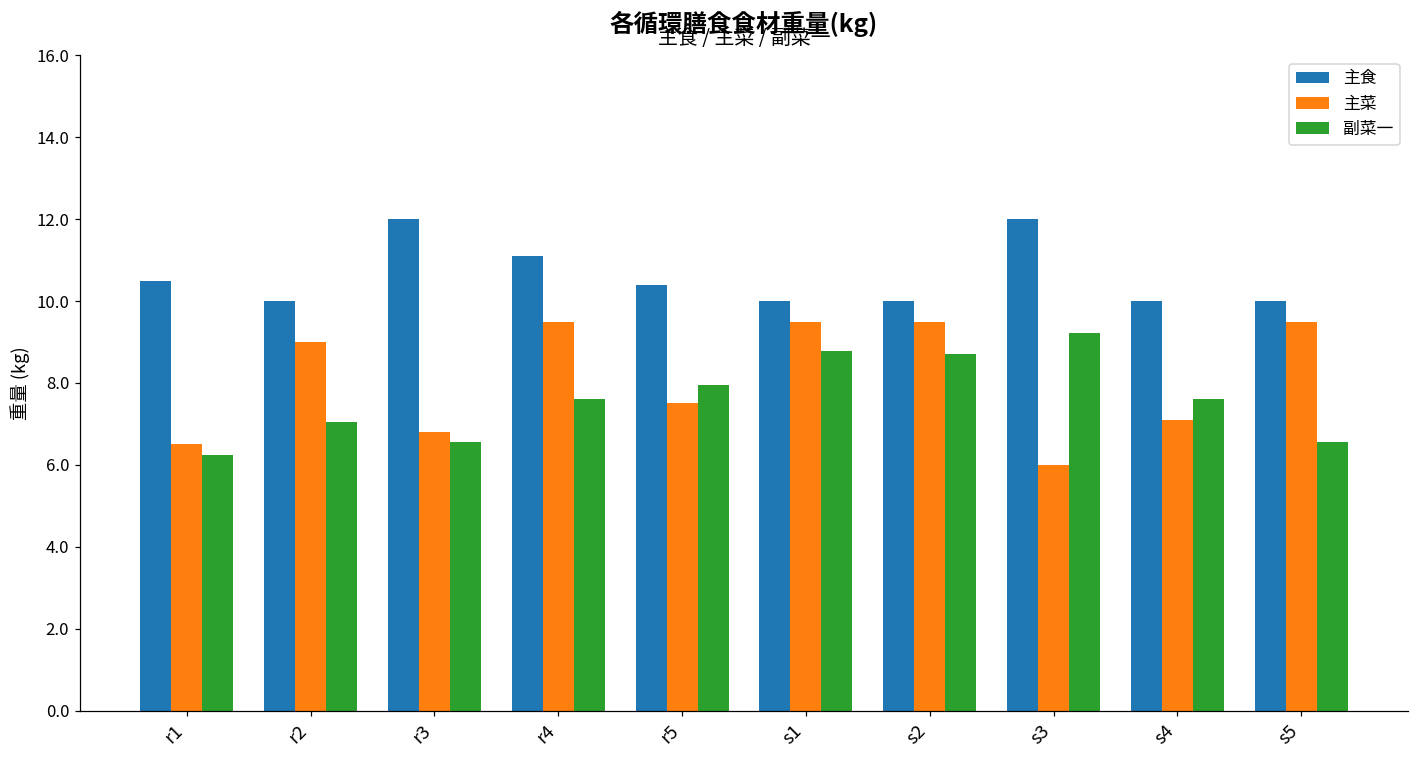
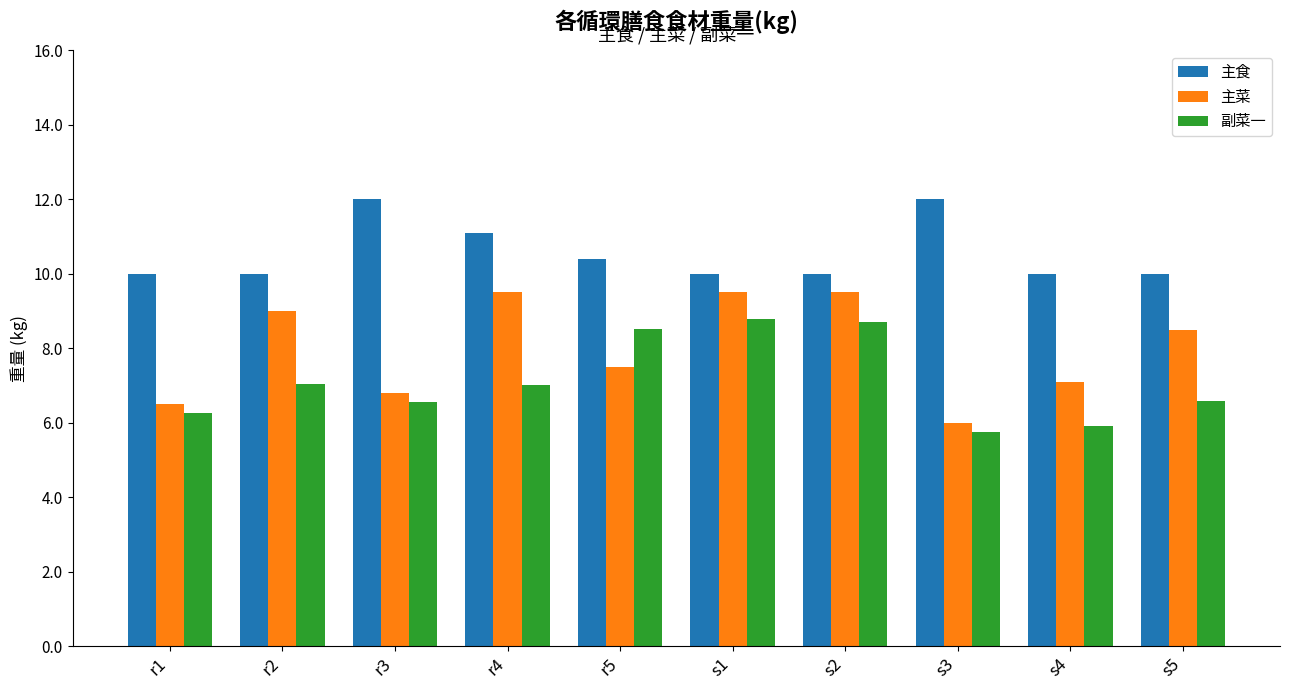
  {
    "主食": {
-     "r1": 10.5,
+     "r1": 10.0,
      "r2": 10.0,
      "r3": 12.0,
      "r4": 11.1,
      "r5": 10.4,
      "s1": 10.0,
      "s2": 10.0,
      "s3": 12.0,
      "s4": 10.0,
      "s5": 10.0
    },
    "主菜": {
      "r1": 6.5,
      "r2": 9.0,
      "r3": 6.8,
      "r4": 9.5,
      "r5": 7.5,
      "s1": 9.5,
      "s2": 9.5,
      "s3": 6.0,
      "s4": 7.1,
-     "s5": 9.5
+     "s5": 8.5
    },
    "副菜一": {
      "r1": 6.3,
      "r2": 7.1,
      "r3": 6.6,
-     "r4": 7.6,
-     "r5": 8.0,
+     "r4": 7.0,
+     "r5": 8.5,
      "s1": 8.8,
      "s2": 8.7,
-     "s3": 9.2,
-     "s4": 7.6,
+     "s3": 5.8,
+     "s4": 5.9,
      "s5": 6.6
    }
  }
